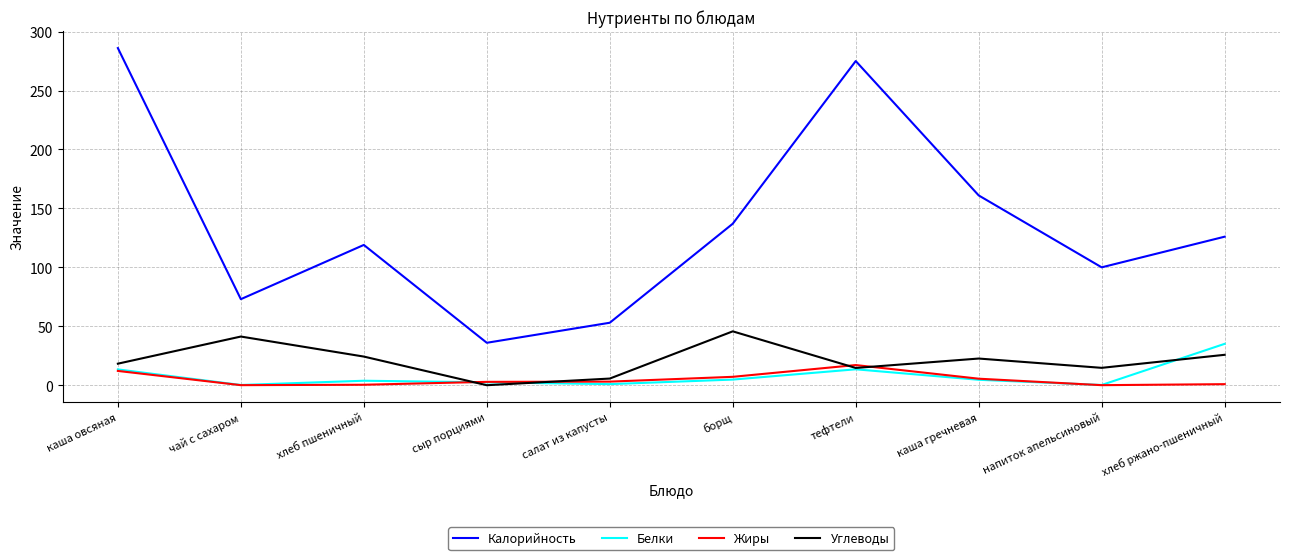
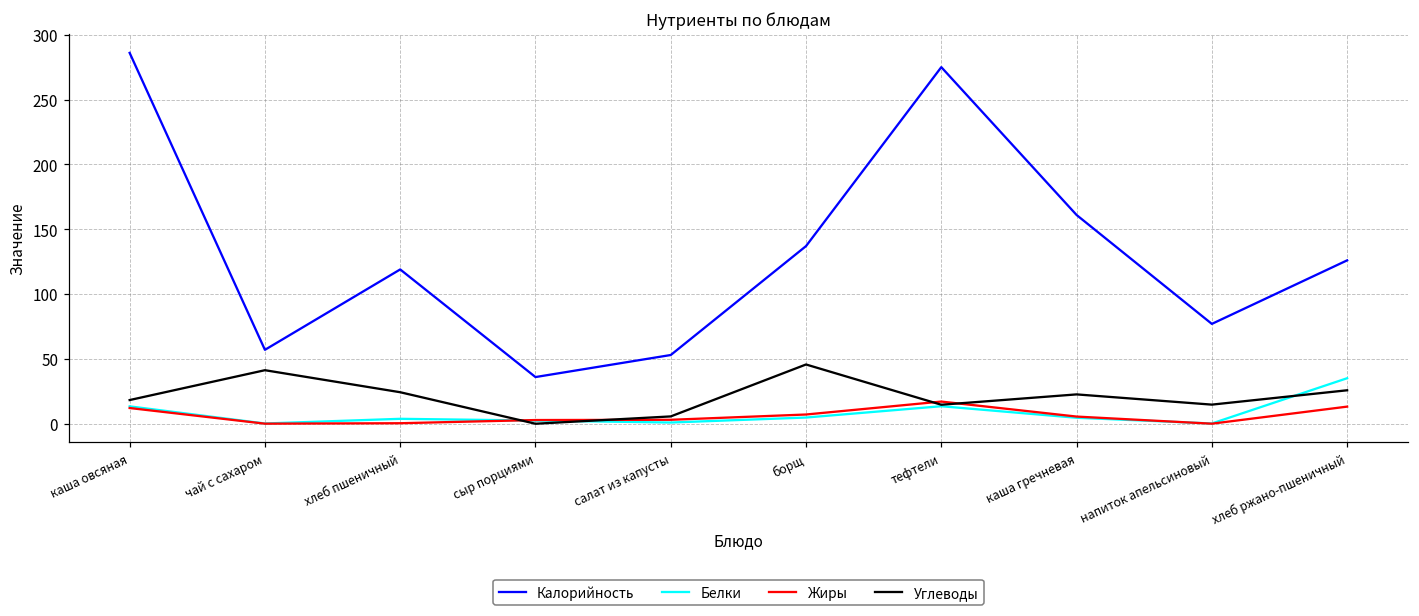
  {
    "Калорийность": {
      "каша овсяная": 286,
-     "чай с сахаром": 73,
+     "чай с сахаром": 57,
      "хлеб пшеничный": 119,
      "сыр порциями": 36,
      "салат из капусты": 53,
      "борщ": 137,
      "тефтели": 275,
      "каша гречневая": 161,
-     "напиток апельсиновый": 100,
+     "напиток апельсиновый": 77,
      "хлеб ржано-пшеничный": 126
    },
    "Белки": {
      "хлеб пшеничный": 4,
      "борщ": 5,
      "хлеб ржано-пшеничный": 35
    },
    "Жиры": {
      "хлеб пшеничный": 0,
      "борщ": 7,
      "тефтели": 17,
-     "хлеб ржано-пшеничный": 1
+     "хлеб ржано-пшеничный": 13
    },
    "Углеводы": {
      "каша овсяная": 18,
      "чай с сахаром": 41,
      "хлеб пшеничный": 24,
      "сыр порциями": 0,
      "салат из капусты": 6,
      "борщ": 46,
      "каша гречневая": 23,
      "напиток апельсиновый": 15,
      "хлеб ржано-пшеничный": 26
    }
  }
